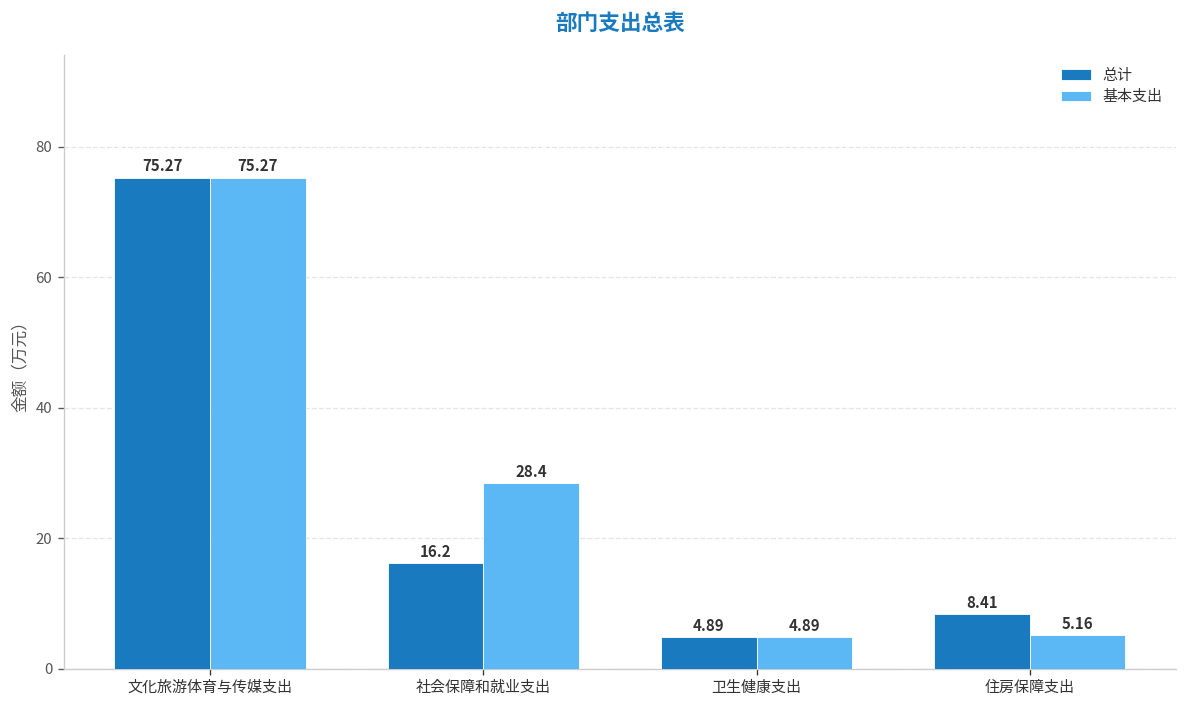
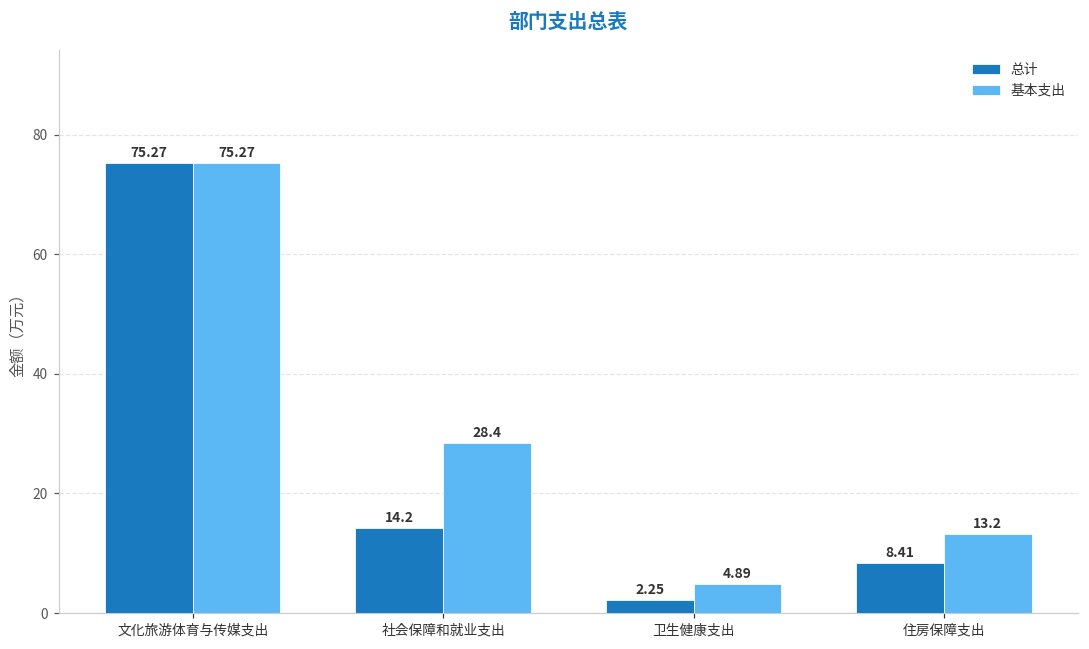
  {
    "总计": {
      "文化旅游体育与传媒支出": 75.27,
-     "社会保障和就业支出": 16.2,
-     "卫生健康支出": 4.89,
+     "社会保障和就业支出": 14.2,
+     "卫生健康支出": 2.25,
      "住房保障支出": 8.41
    },
    "基本支出": {
      "文化旅游体育与传媒支出": 75.27,
      "社会保障和就业支出": 28.4,
      "卫生健康支出": 4.89,
-     "住房保障支出": 5.16
+     "住房保障支出": 13.2
    }
  }
